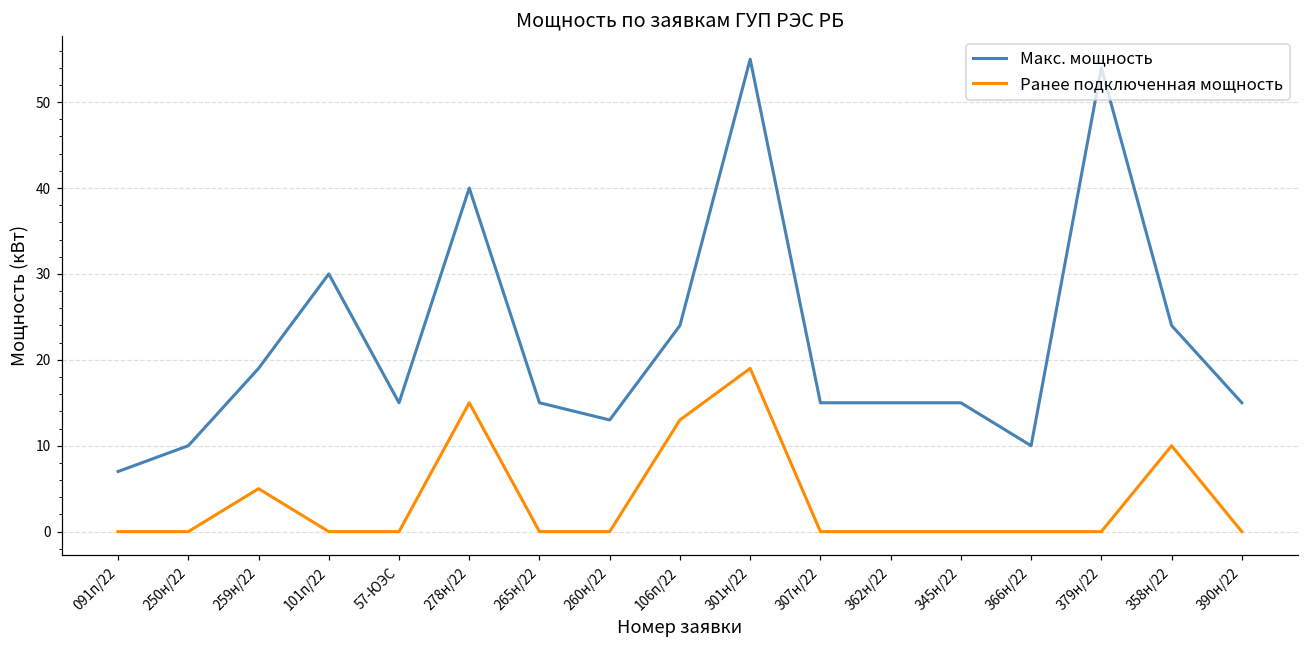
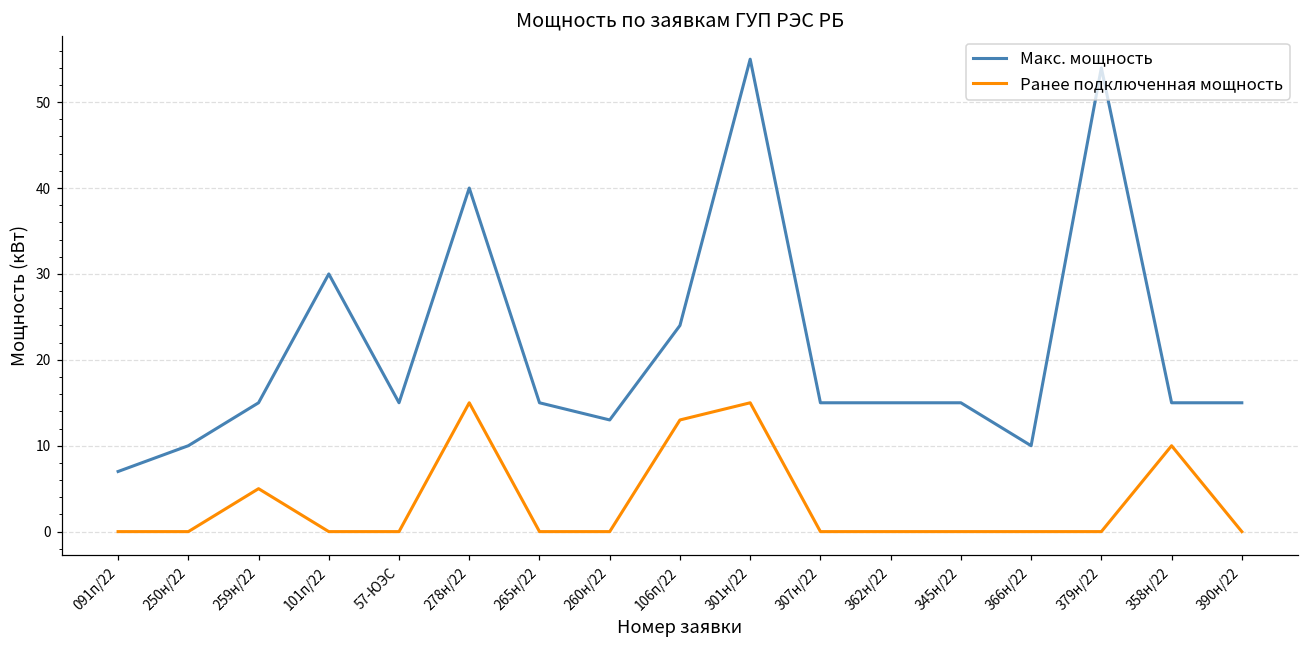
  {
    "Макс. мощность": {
      "091п/22": 7,
      "250н/22": 10,
-     "259н/22": 19,
+     "259н/22": 15,
      "101п/22": 30,
      "57-ЮЭС": 15,
      "278н/22": 40,
      "265н/22": 15,
      "260н/22": 13,
      "106п/22": 24,
      "301н/22": 55,
      "307н/22": 15,
      "362н/22": 15,
      "345н/22": 15,
      "366н/22": 10,
-     "358н/22": 24,
+     "358н/22": 15,
      "390н/22": 15
    },
    "Ранее подключенная мощность": {
      "091п/22": 0,
      "250н/22": 0,
      "259н/22": 5,
      "101п/22": 0,
      "57-ЮЭС": 0,
      "278н/22": 15,
      "265н/22": 0,
      "260н/22": 0,
      "106п/22": 13,
-     "301н/22": 19,
+     "301н/22": 15,
      "307н/22": 0,
      "362н/22": 0,
      "345н/22": 0,
      "366н/22": 0,
      "379н/22": 0,
      "358н/22": 10,
      "390н/22": 0
    }
  }
